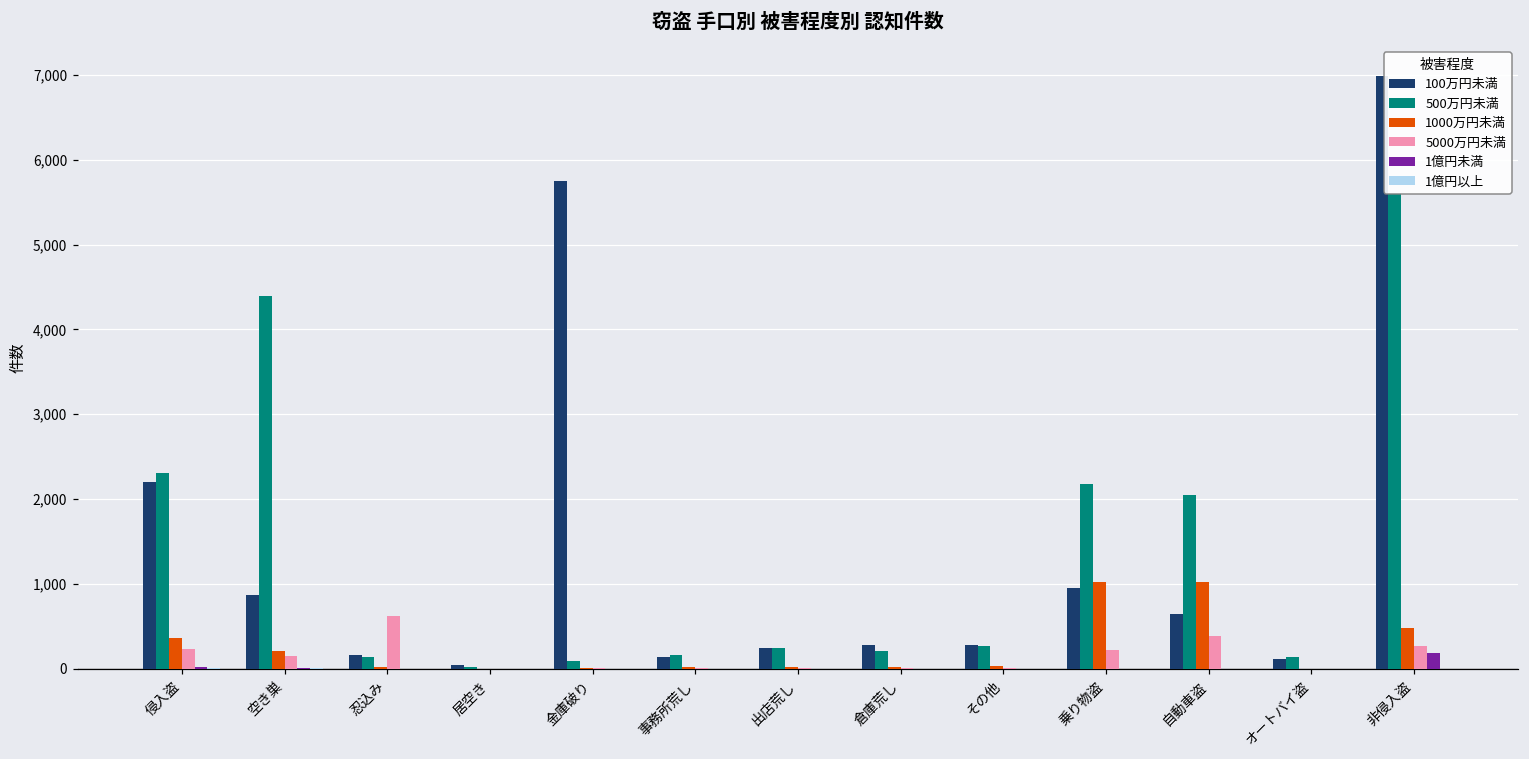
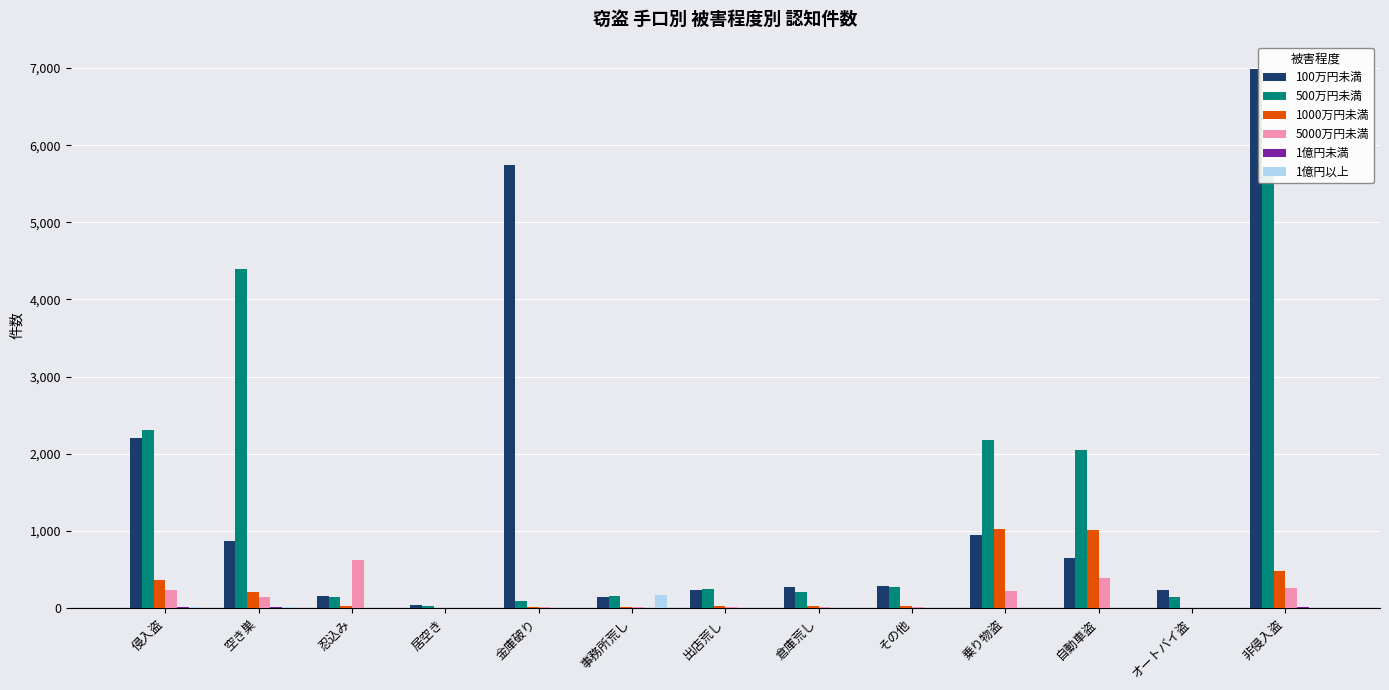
  {
    "100万円未満": {
      "侵入盗": "2,200",
      "空き巣": "900",
      "忍込み": "200",
      "居空き": "0",
      "金庫破り": "5,700",
      "事務所荒し": "100",
      "出店荒し": "200",
      "倉庫荒し": "300",
      "その他": "300",
      "乗り物盗": "1,000",
      "自動車盗": "700",
-     "オートバイ盗": "100",
+     "オートバイ盗": "200",
      "非侵入盗": "7,000"
    },
    "500万円未満": {
      "侵入盗": "2,300",
      "空き巣": "4,400",
      "忍込み": "100",
      "金庫破り": "100",
      "事務所荒し": "200",
      "出店荒し": "200",
      "倉庫荒し": "200",
      "その他": "300",
      "乗り物盗": "2,200",
      "自動車盗": "2,000",
      "オートバイ盗": "100"
    },
    "1000万円未満": {
      "侵入盗": "400",
      "空き巣": "200",
      "その他": "0",
      "乗り物盗": "1,000",
      "自動車盗": "1,000",
      "非侵入盗": "500"
    },
    "5000万円未満": {
      "侵入盗": "200",
      "空き巣": "100",
      "忍込み": "600",
      "乗り物盗": "200",
      "自動車盗": "400",
      "非侵入盗": "300"
    },
    "1億円未満": {
      "居空き": "0",
      "金庫破り": "0",
      "事務所荒し": "0",
      "倉庫荒し": "0",
      "乗り物盗": "0",
      "自動車盗": "0",
      "オートバイ盗": "0",
-     "非侵入盗": "200"
+     "非侵入盗": "0"
    },
    "1億円以上": {
      "居空き": "0",
      "金庫破り": "0",
-     "事務所荒し": "0",
+     "事務所荒し": "200",
      "倉庫荒し": "0",
      "その他": "0",
      "乗り物盗": "0",
      "自動車盗": "0",
      "オートバイ盗": "0"
    }
  }
